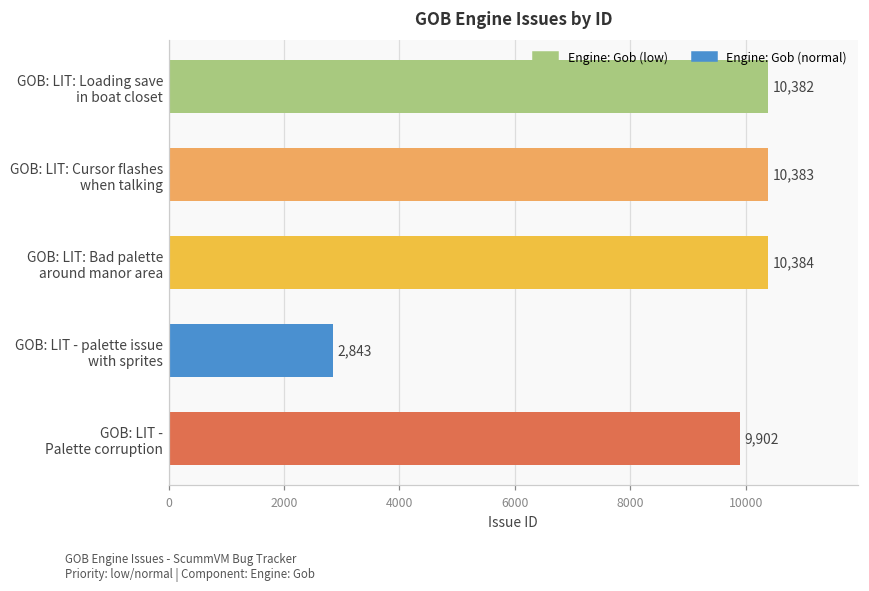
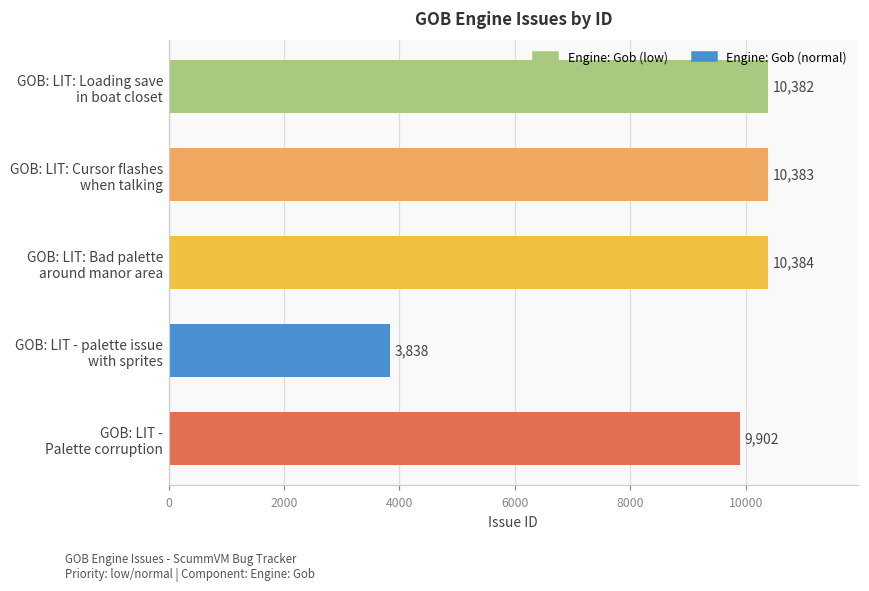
  {
    "GOB: LIT: Loading save in boat closet": "10,382",
    "GOB: LIT: Cursor flashes when talking": "10,383",
    "GOB: LIT: Bad palette around manor area": "10,384",
-   "GOB: LIT - palette issue with sprites": "2,843",
+   "GOB: LIT - palette issue with sprites": "3,838",
    "GOB: LIT - Palette corruption": "9,902"
  }
